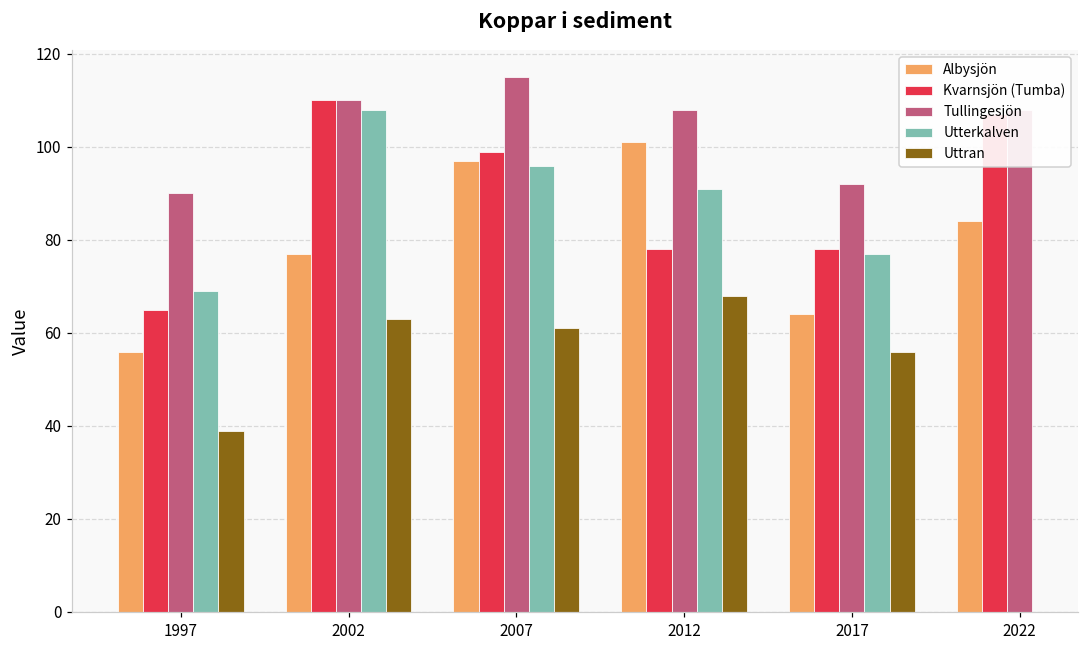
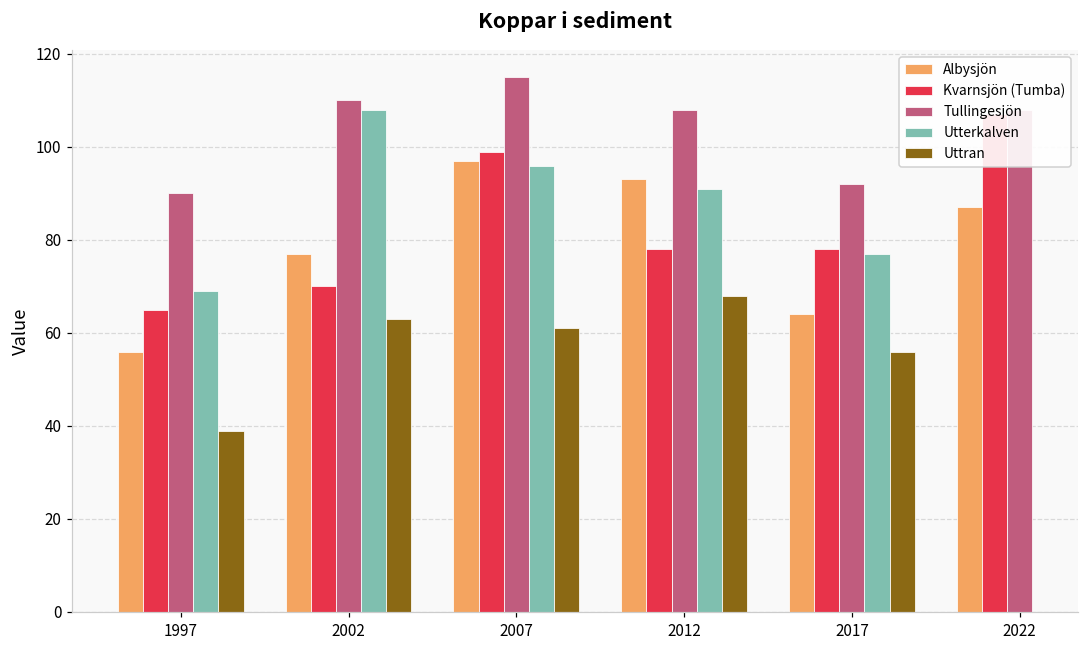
  {
    "Albysjön": {
      "1997": 56,
      "2002": 77,
      "2007": 97,
-     "2012": 101,
+     "2012": 93,
      "2017": 64,
-     "2022": 84
+     "2022": 87
    },
    "Kvarnsjön (Tumba)": {
      "1997": 65,
-     "2002": 110,
+     "2002": 70,
      "2007": 99,
      "2012": 78,
      "2017": 78
    },
    "Tullingesjön": {
      "1997": 90,
      "2002": 110,
      "2007": 115,
      "2012": 108,
      "2017": 92
    }
  }
